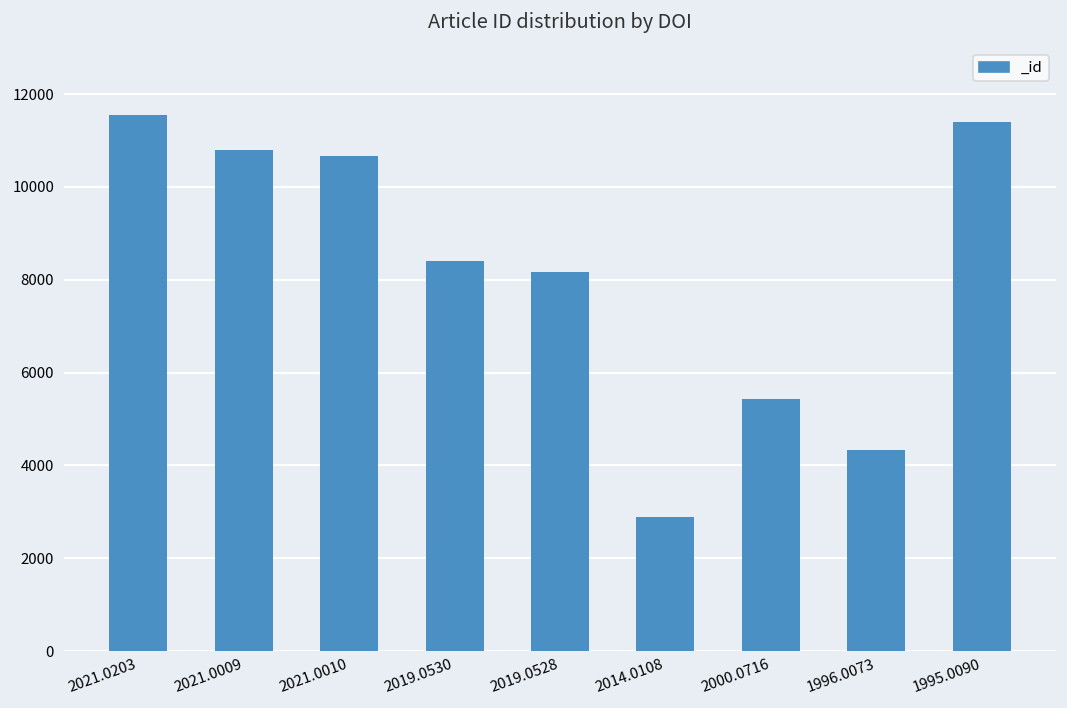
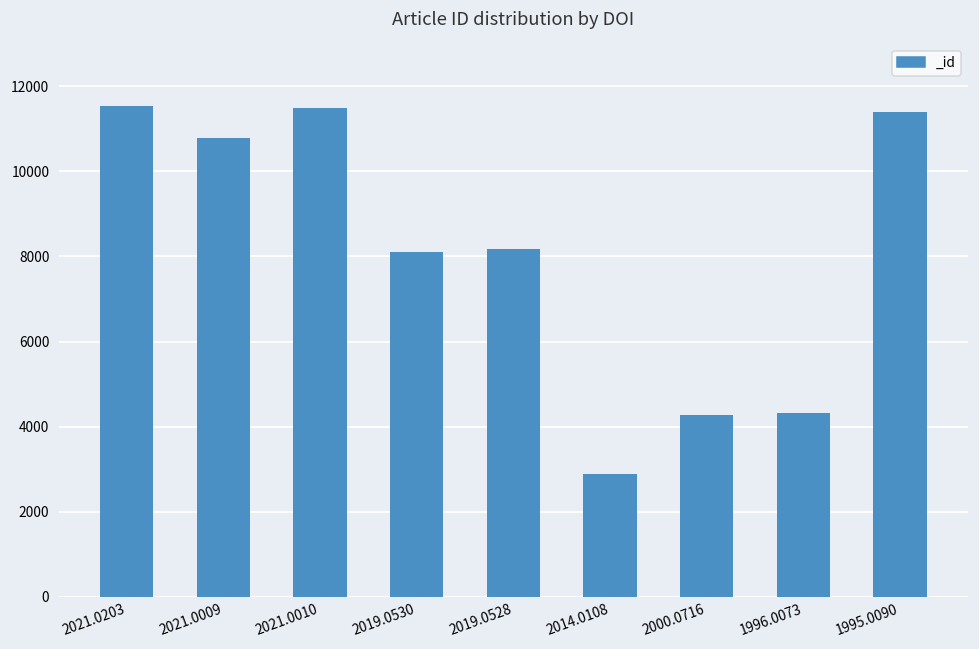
  {
    "2021.0203": 11500,
    "2021.0009": 10800,
-   "2021.0010": 10700,
-   "2019.0530": 8400,
+   "2021.0010": 11500,
+   "2019.0530": 8100,
    "2019.0528": 8200,
    "2014.0108": 2900,
-   "2000.0716": 5400,
+   "2000.0716": 4300,
    "1996.0073": 4300,
    "1995.0090": 11400
  }
